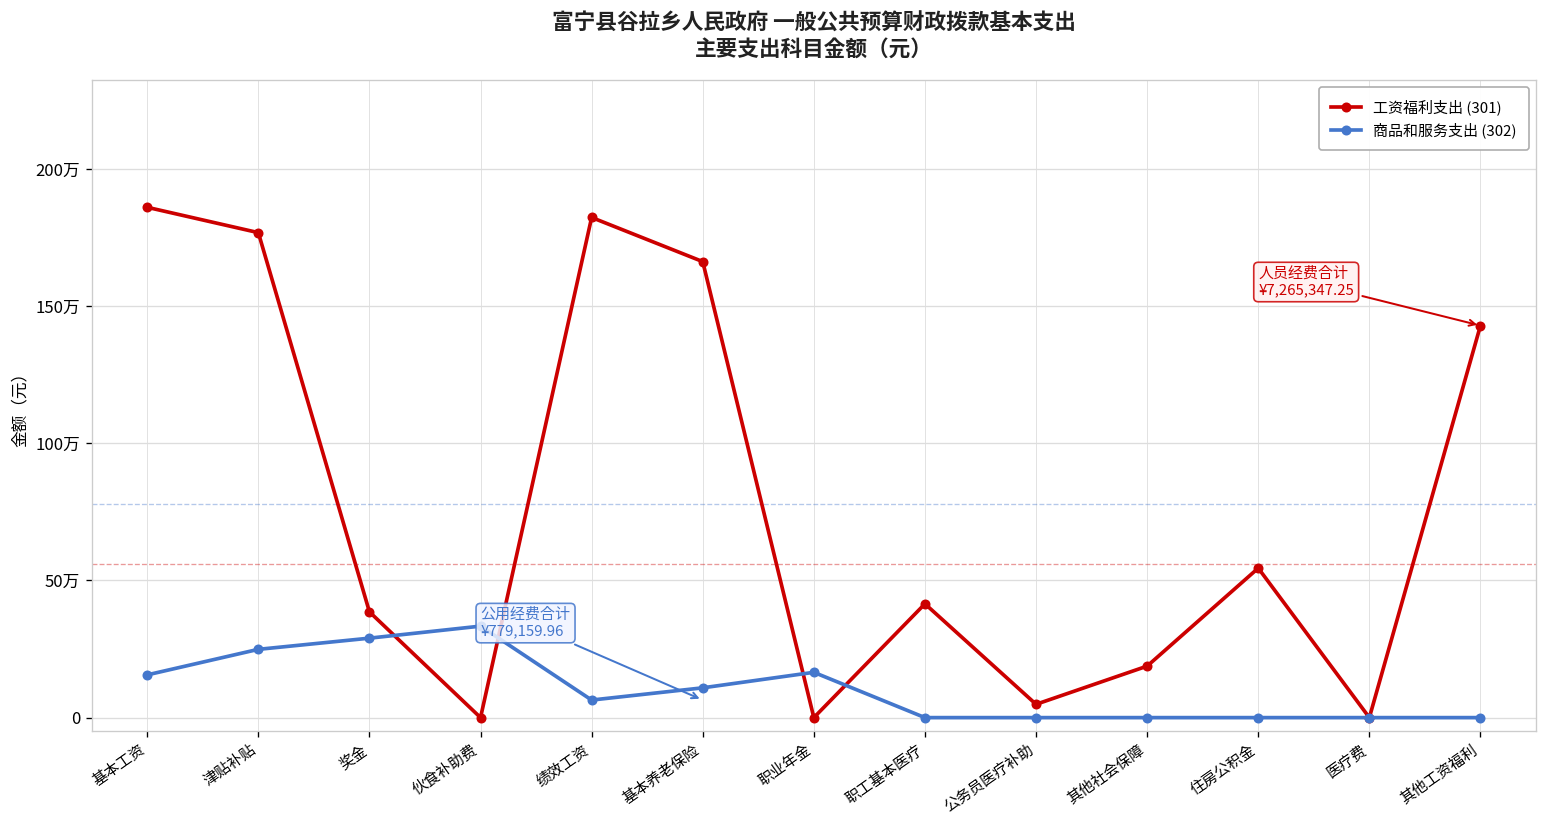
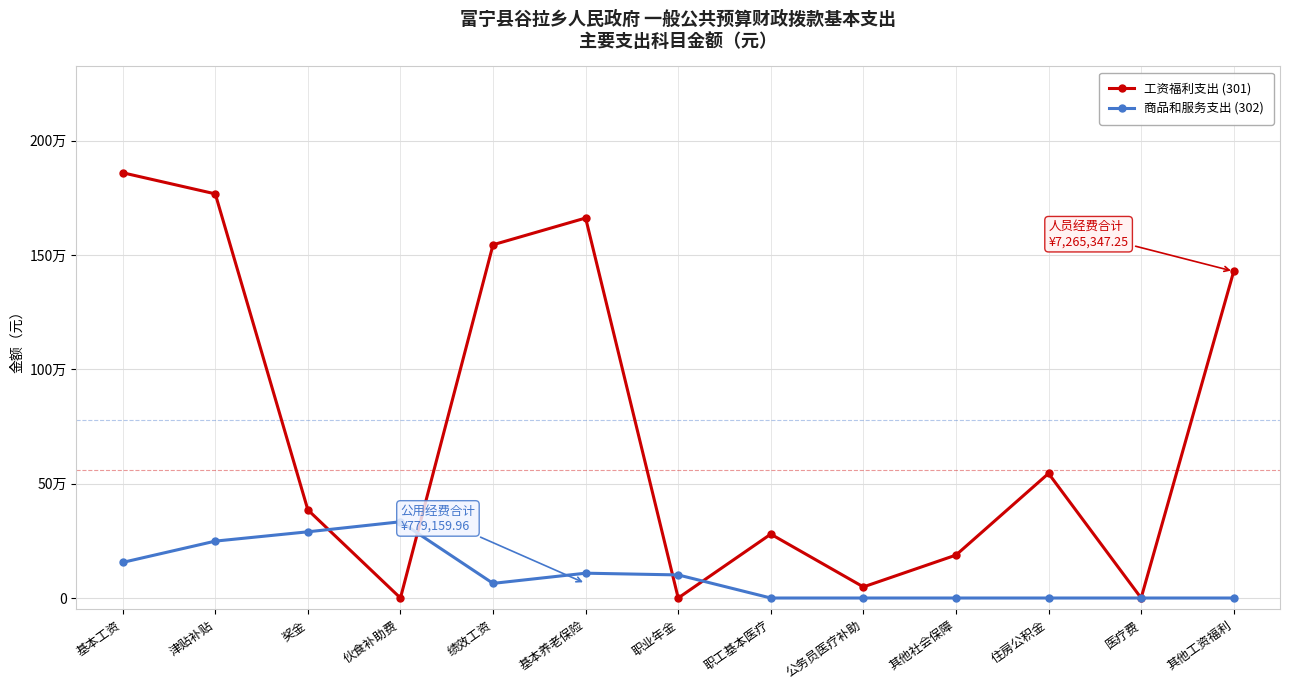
  {
    "工资福利支出 (301)": {
      "基本工资": "186万",
      "津贴补贴": "177万",
      "奖金": "39万",
      "伙食补助费": "0万",
-     "绩效工资": "182万",
+     "绩效工资": "155万",
      "基本养老保险": "166万",
      "职业年金": "0万",
-     "职工基本医疗": "41万",
+     "职工基本医疗": "28万",
      "公务员医疗补助": "5万",
      "其他社会保障": "19万",
      "住房公积金": "55万"
    },
    "商品和服务支出 (302)": {
      "基本工资": "16万",
      "津贴补贴": "25万",
      "奖金": "29万",
      "绩效工资": "6万",
      "基本养老保险": "11万",
-     "职业年金": "17万",
+     "职业年金": "10万",
      "职工基本医疗": "0万",
      "公务员医疗补助": "0万",
      "其他社会保障": "0万",
      "住房公积金": "0万",
      "其他工资福利": "0万"
    }
  }
